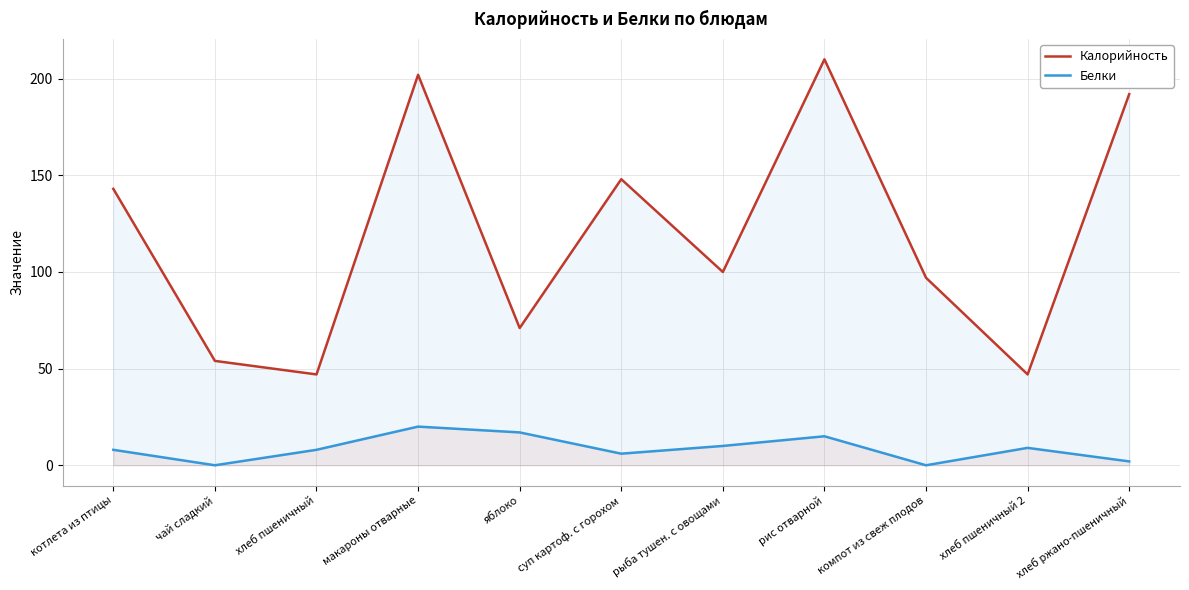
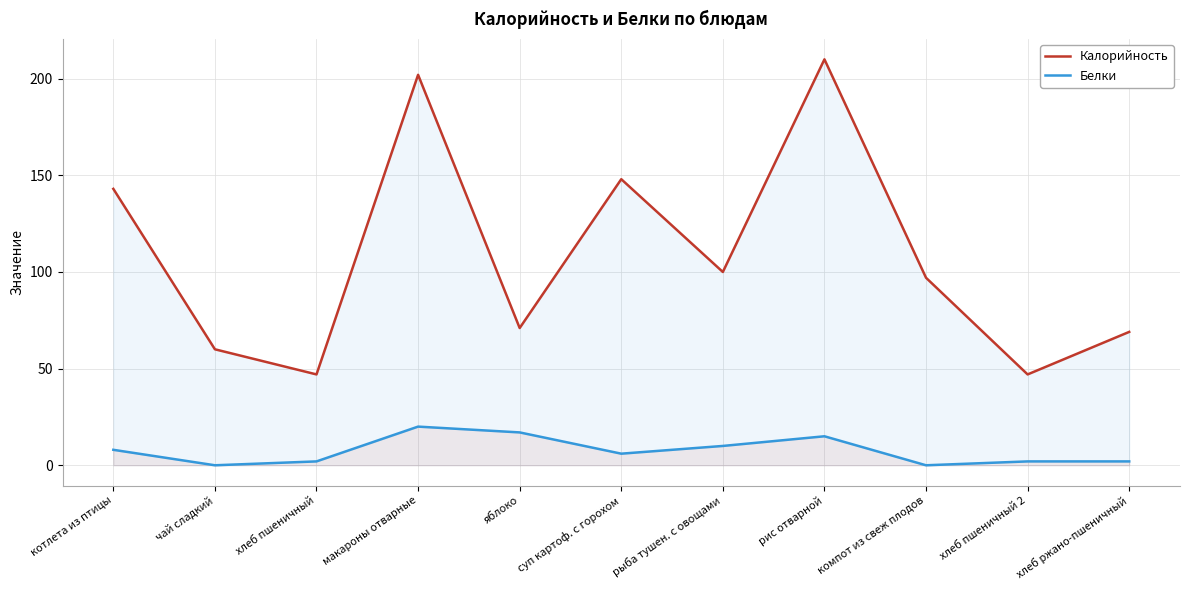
  {
    "Калорийность": {
      "котлета из птицы": 143,
-     "чай сладкий": 54,
+     "чай сладкий": 60,
      "хлеб пшеничный": 47,
      "макароны отварные": 202,
      "яблоко": 71,
      "суп картоф. с горохом": 148,
      "рыба тушен. с овощами": 100,
      "рис отварной": 210,
      "компот из свеж плодов": 97,
      "хлеб пшеничный 2": 47,
-     "хлеб ржано-пшеничный": 192
+     "хлеб ржано-пшеничный": 69
    },
    "Белки": {
      "котлета из птицы": 8,
      "чай сладкий": 0,
-     "хлеб пшеничный": 8,
+     "хлеб пшеничный": 2,
      "макароны отварные": 20,
      "яблоко": 17,
      "суп картоф. с горохом": 6,
      "рыба тушен. с овощами": 10,
      "рис отварной": 15,
      "компот из свеж плодов": 0,
-     "хлеб пшеничный 2": 9,
+     "хлеб пшеничный 2": 2,
      "хлеб ржано-пшеничный": 2
    }
  }
